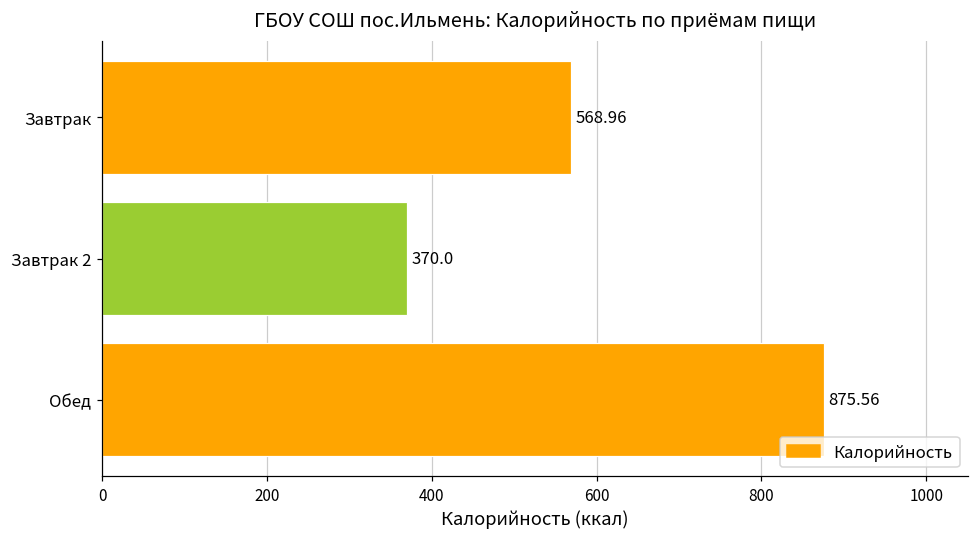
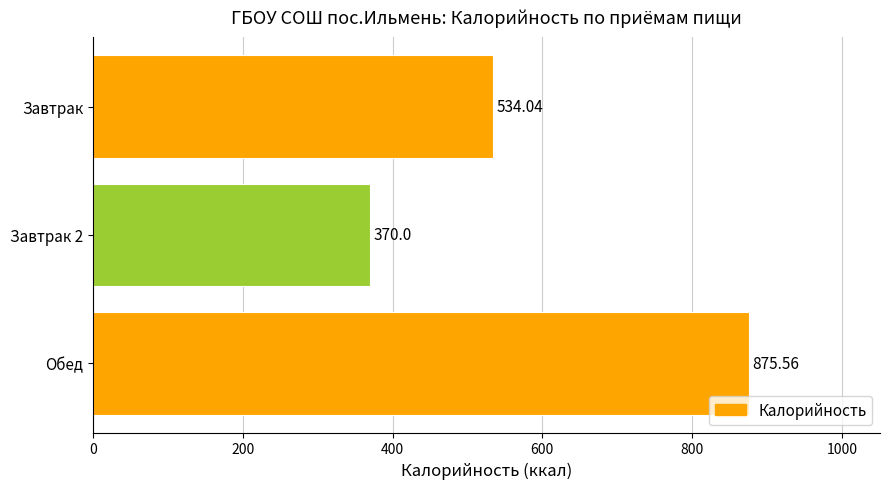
  {
-   "Завтрак": 568.96,
+   "Завтрак": 534.04,
    "Завтрак 2": 370.0,
    "Обед": 875.56
  }
